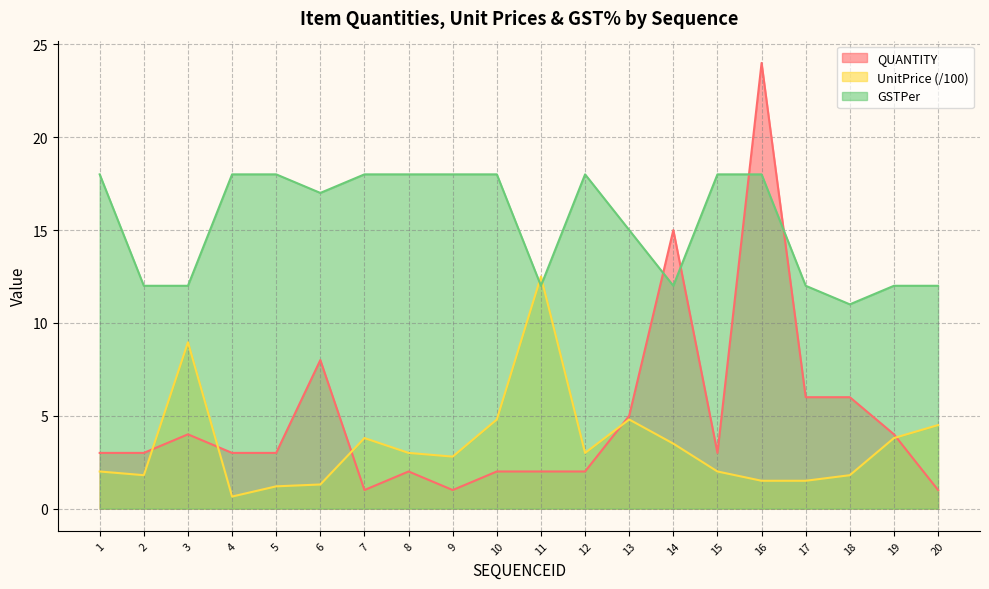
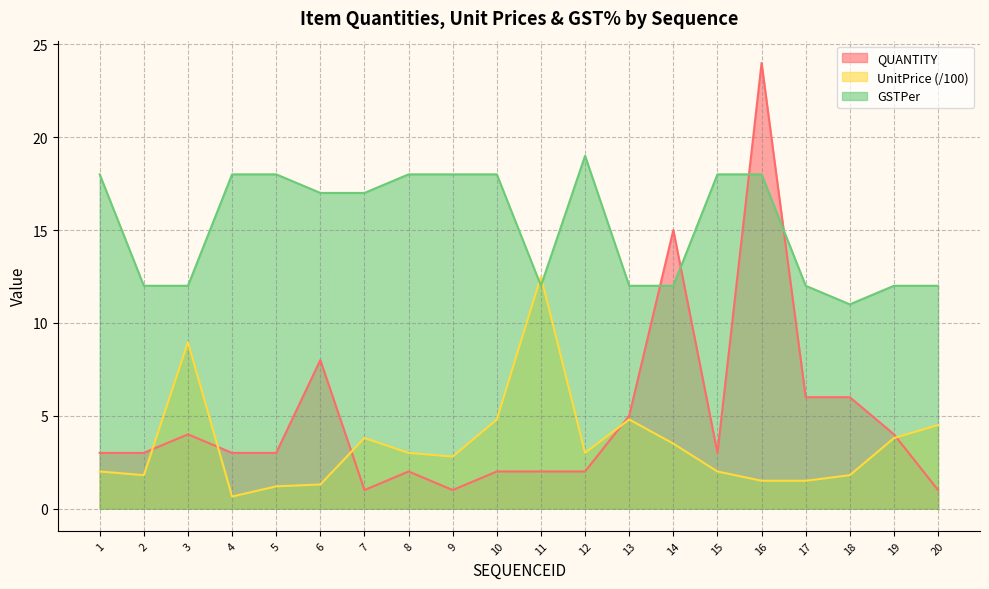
  {
    "QUANTITY": {
      "1": 3,
      "2": 3,
      "3": 4,
      "4": 3,
      "5": 3,
      "6": 8,
      "7": 1,
      "8": 2,
      "9": 1,
      "10": 2,
      "11": 2,
      "12": 2,
      "13": 5,
      "14": 15,
      "15": 3,
      "16": 24,
      "17": 6,
      "18": 6,
      "19": 4,
      "20": 1
    },
    "UnitPrice (/100)": {
      "1": 2,
      "2": 1.8,
      "3": 9,
      "4": 0.7,
      "5": 1.2,
      "6": 1.3,
      "7": 3.8,
      "8": 3,
      "9": 2.8,
      "10": 4.8,
      "11": 12.5,
      "12": 3,
      "13": 4.8,
      "14": 3.5,
      "15": 2,
      "16": 1.5,
      "17": 1.5,
      "18": 1.8,
      "19": 3.8,
      "20": 4.5
    },
    "GSTPer": {
      "1": 18,
      "2": 12,
      "3": 12,
      "4": 18,
      "5": 18,
      "6": 17,
-     "7": 18,
+     "7": 17,
      "8": 18,
      "9": 18,
      "10": 18,
      "11": 12,
-     "12": 18,
-     "13": 15,
+     "12": 19,
+     "13": 12,
      "14": 12,
      "15": 18,
      "16": 18,
      "17": 12,
      "18": 11,
      "19": 12,
      "20": 12
    }
  }
